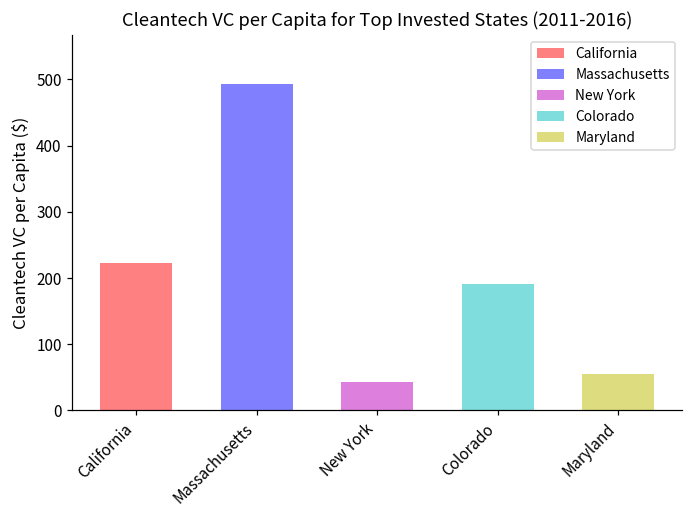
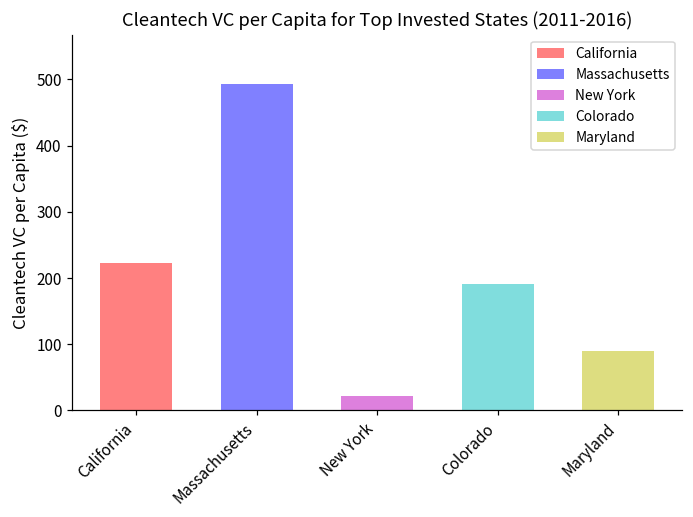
  {
    "California": 220,
    "Massachusetts": 490,
-   "New York": 40,
+   "New York": 20,
    "Colorado": 190,
-   "Maryland": 60
+   "Maryland": 90
  }
